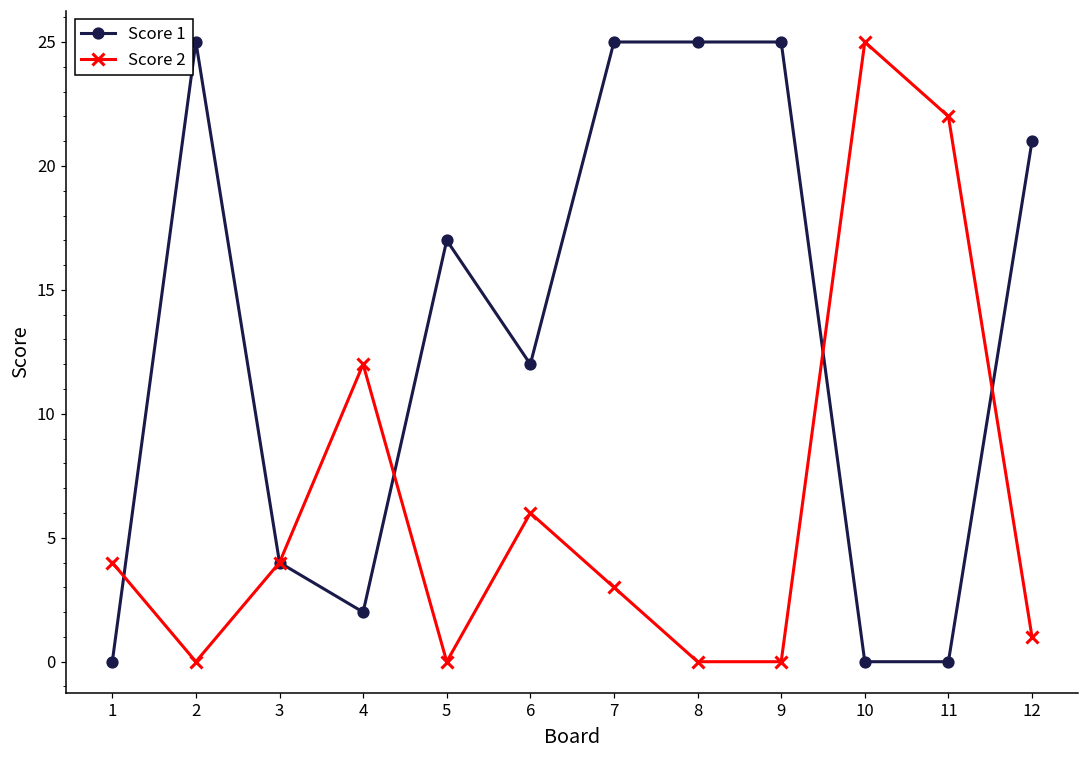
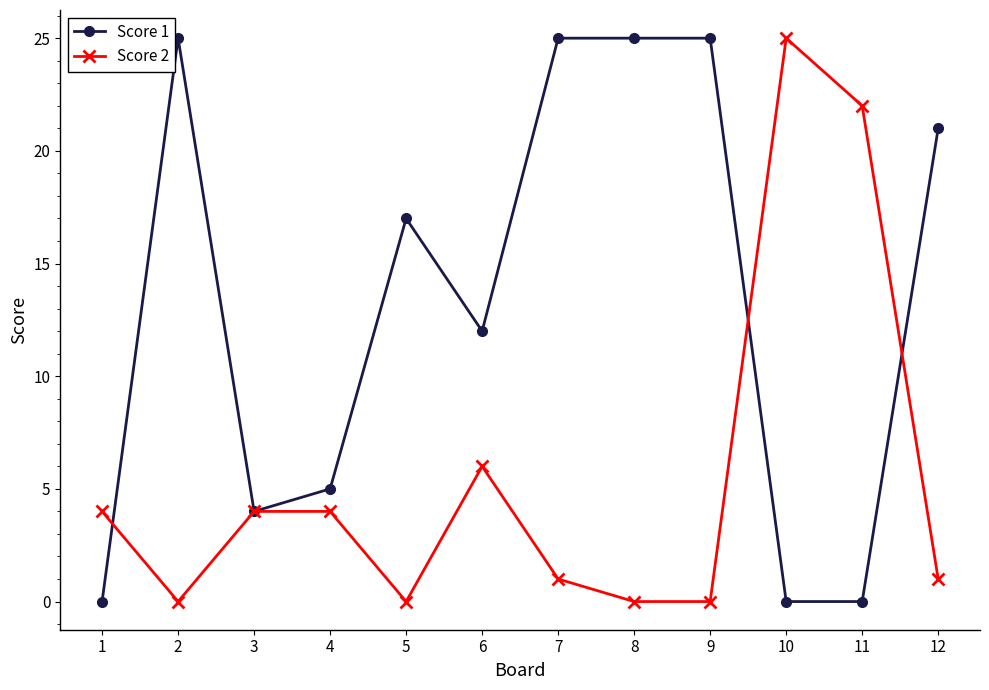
  {
    "Score 1": {
      "1": 0,
      "2": 25,
-     "4": 2,
+     "4": 5,
      "5": 17,
      "6": 12,
      "7": 25,
      "8": 25,
      "9": 25,
      "10": 0,
      "11": 0,
      "12": 21
    },
    "Score 2": {
      "1": 4,
      "2": 0,
-     "4": 12,
+     "4": 4,
      "5": 0,
      "6": 6,
-     "7": 3,
+     "7": 1,
      "8": 0,
      "9": 0,
      "10": 25,
      "11": 22,
      "12": 1
    }
  }
